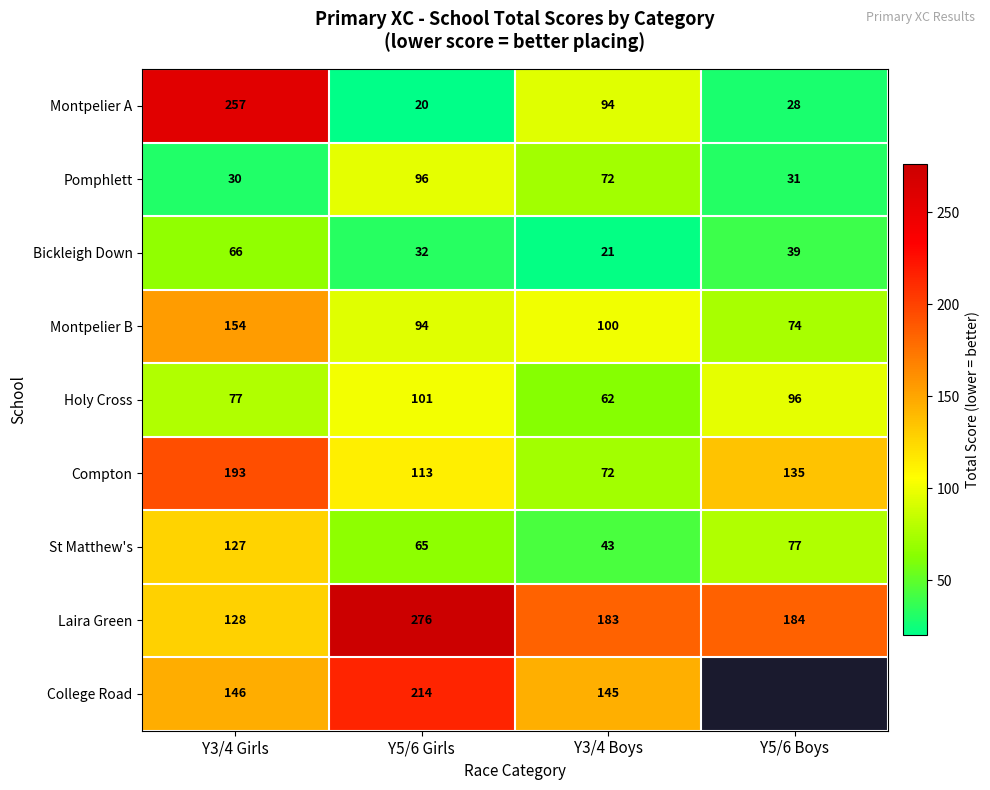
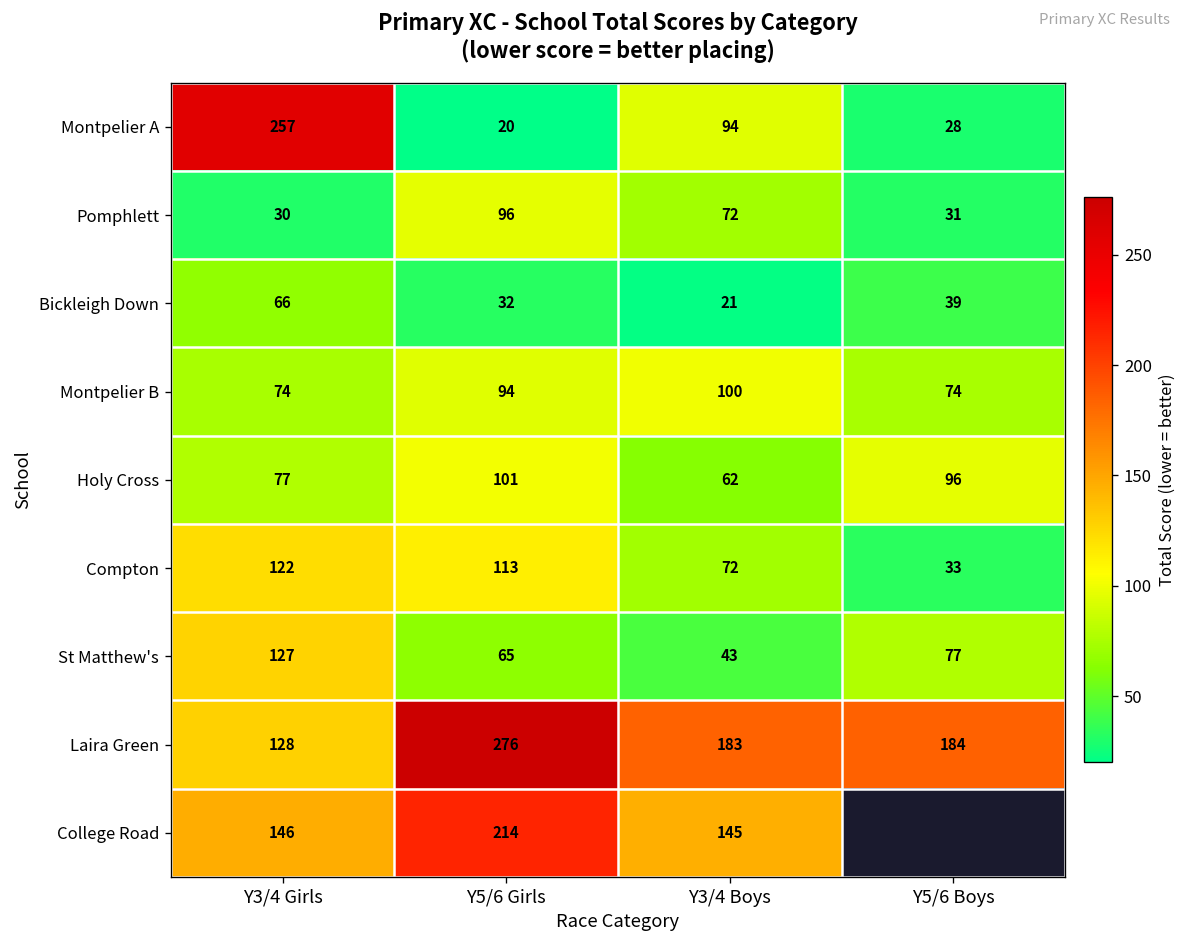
  {
    "Montpelier A": {
      "Y3/4 Girls": 257,
      "Y5/6 Girls": 20,
      "Y3/4 Boys": 94,
      "Y5/6 Boys": 28
    },
    "Pomphlett": {
      "Y3/4 Girls": 30,
      "Y5/6 Girls": 96,
      "Y3/4 Boys": 72,
      "Y5/6 Boys": 31
    },
    "Bickleigh Down": {
      "Y3/4 Girls": 66,
      "Y5/6 Girls": 32,
      "Y3/4 Boys": 21,
      "Y5/6 Boys": 39
    },
    "Montpelier B": {
-     "Y3/4 Girls": 154,
+     "Y3/4 Girls": 74,
      "Y5/6 Girls": 94,
      "Y3/4 Boys": 100,
      "Y5/6 Boys": 74
    },
    "Holy Cross": {
      "Y3/4 Girls": 77,
      "Y5/6 Girls": 101,
      "Y3/4 Boys": 62,
      "Y5/6 Boys": 96
    },
    "Compton": {
-     "Y3/4 Girls": 193,
+     "Y3/4 Girls": 122,
      "Y5/6 Girls": 113,
      "Y3/4 Boys": 72,
-     "Y5/6 Boys": 135
+     "Y5/6 Boys": 33
    },
    "St Matthew's": {
      "Y3/4 Girls": 127,
      "Y5/6 Girls": 65,
      "Y3/4 Boys": 43,
      "Y5/6 Boys": 77
    },
    "Laira Green": {
      "Y3/4 Girls": 128,
      "Y5/6 Girls": 276,
      "Y3/4 Boys": 183,
      "Y5/6 Boys": 184
    },
    "College Road": {
      "Y3/4 Girls": 146,
      "Y5/6 Girls": 214,
      "Y3/4 Boys": 145
    }
  }
